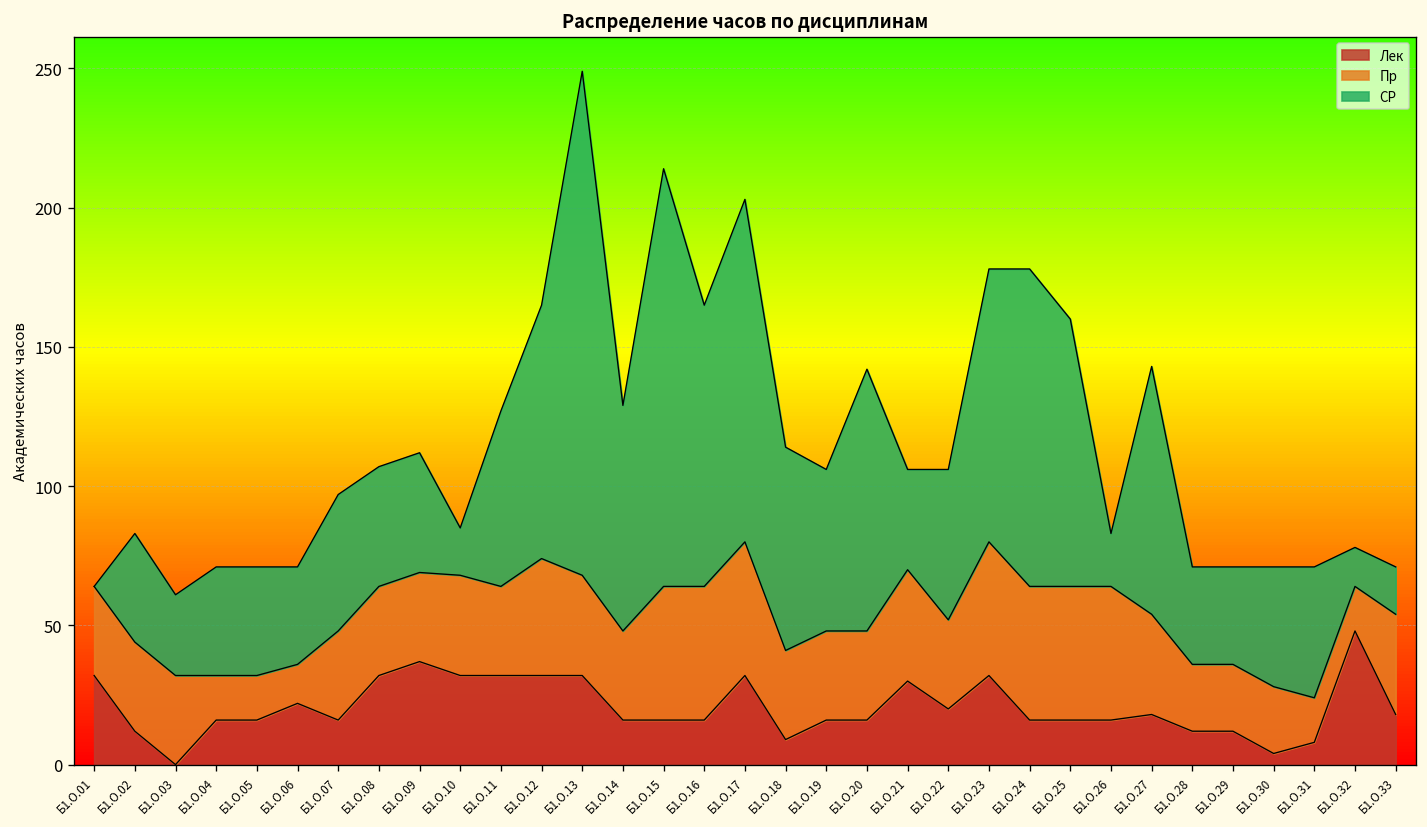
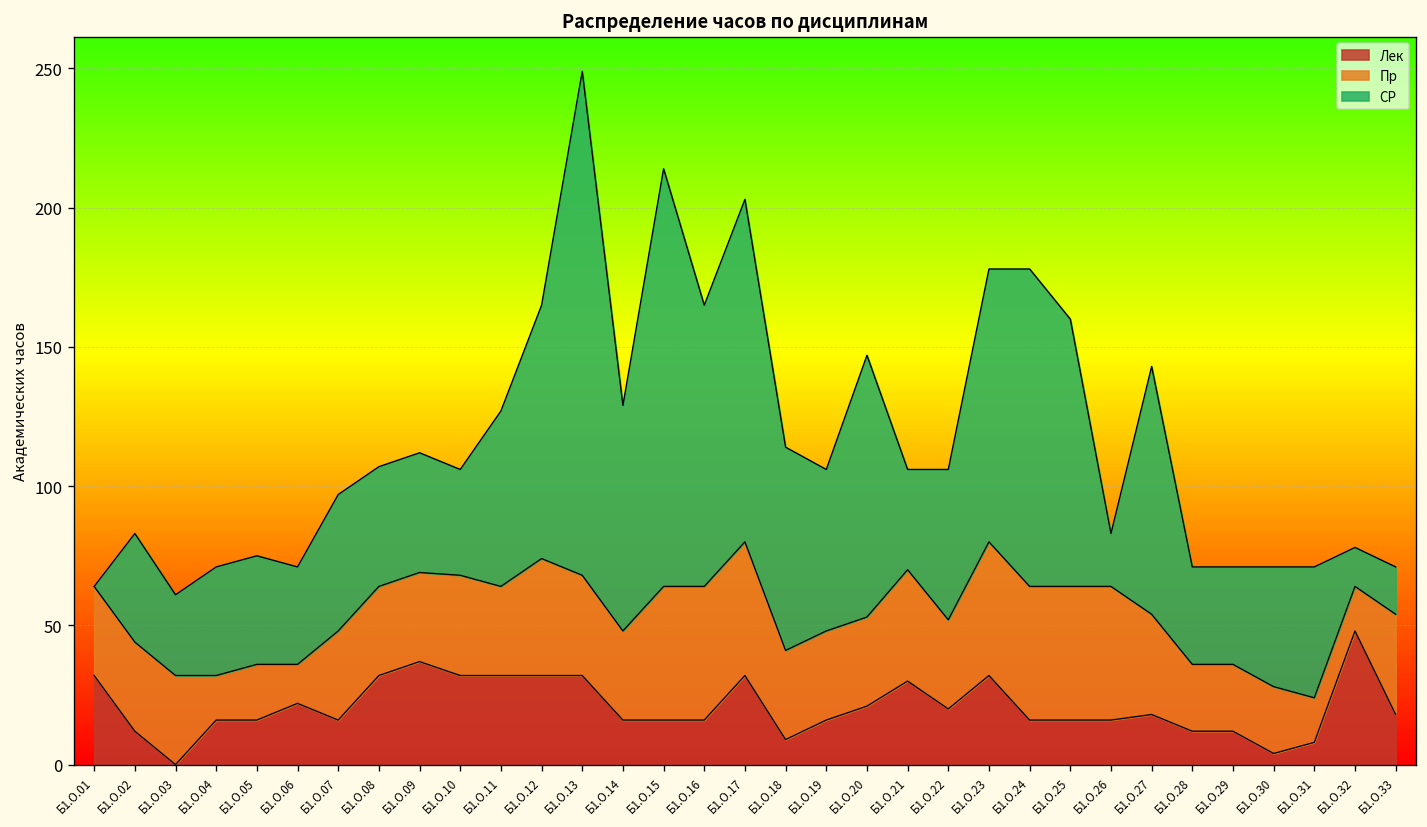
  {
    "Лек": {
      "Б1.О.01": 32,
      "Б1.О.02": 12,
      "Б1.О.03": 0,
      "Б1.О.04": 16,
      "Б1.О.05": 16,
      "Б1.О.06": 22,
      "Б1.О.07": 16,
      "Б1.О.08": 32,
      "Б1.О.09": 37,
      "Б1.О.10": 32,
      "Б1.О.11": 32,
      "Б1.О.12": 32,
      "Б1.О.13": 32,
      "Б1.О.14": 16,
      "Б1.О.15": 16,
      "Б1.О.16": 16,
      "Б1.О.17": 32,
      "Б1.О.18": 9,
      "Б1.О.19": 16,
-     "Б1.О.20": 16,
+     "Б1.О.20": 21,
      "Б1.О.21": 30,
      "Б1.О.22": 20,
      "Б1.О.23": 32,
      "Б1.О.24": 16,
      "Б1.О.25": 16,
      "Б1.О.26": 16,
      "Б1.О.27": 18,
      "Б1.О.28": 12,
      "Б1.О.29": 12,
      "Б1.О.30": 4,
      "Б1.О.31": 8,
      "Б1.О.32": 48,
      "Б1.О.33": 18
    },
    "Пр": {
      "Б1.О.02": 32,
      "Б1.О.03": 32,
      "Б1.О.04": 16,
-     "Б1.О.05": 16,
+     "Б1.О.05": 20,
      "Б1.О.06": 14,
      "Б1.О.07": 32,
      "Б1.О.08": 32,
      "Б1.О.09": 32,
      "Б1.О.10": 36,
      "Б1.О.11": 32,
      "Б1.О.12": 42,
      "Б1.О.13": 36,
      "Б1.О.14": 32,
      "Б1.О.15": 48,
      "Б1.О.16": 48,
      "Б1.О.17": 48,
      "Б1.О.18": 32,
      "Б1.О.19": 32,
      "Б1.О.20": 32,
      "Б1.О.21": 40,
      "Б1.О.22": 32,
      "Б1.О.23": 48,
      "Б1.О.24": 48,
      "Б1.О.25": 48,
      "Б1.О.26": 48,
      "Б1.О.27": 36,
      "Б1.О.28": 24,
      "Б1.О.29": 24,
      "Б1.О.30": 24,
      "Б1.О.31": 16,
      "Б1.О.32": 16,
      "Б1.О.33": 36
    },
    "СР": {
      "Б1.О.02": 39,
      "Б1.О.03": 29,
      "Б1.О.04": 39,
      "Б1.О.05": 39,
      "Б1.О.06": 35,
      "Б1.О.07": 49,
      "Б1.О.08": 43,
      "Б1.О.09": 43,
-     "Б1.О.10": 17,
+     "Б1.О.10": 38,
      "Б1.О.11": 63,
      "Б1.О.12": 91,
      "Б1.О.13": 181,
      "Б1.О.14": 81,
      "Б1.О.15": 150,
      "Б1.О.16": 101,
      "Б1.О.17": 123,
      "Б1.О.18": 73,
      "Б1.О.19": 58,
      "Б1.О.20": 94,
      "Б1.О.21": 36,
      "Б1.О.22": 54,
      "Б1.О.23": 98,
      "Б1.О.24": 114,
      "Б1.О.25": 96,
      "Б1.О.26": 19,
      "Б1.О.27": 89,
      "Б1.О.28": 35,
      "Б1.О.29": 35,
      "Б1.О.30": 43,
      "Б1.О.31": 47,
      "Б1.О.32": 14,
      "Б1.О.33": 17
    }
  }
